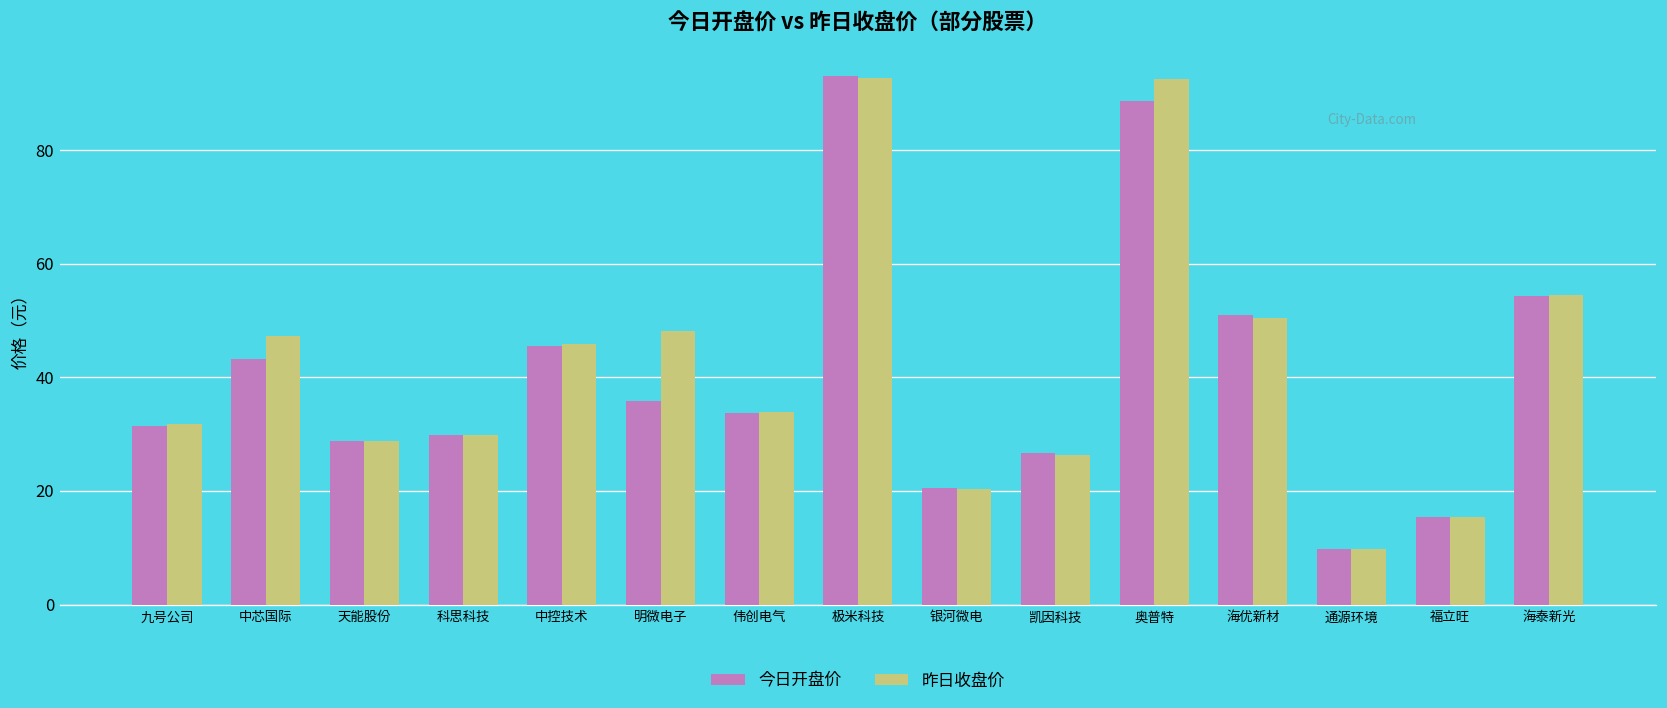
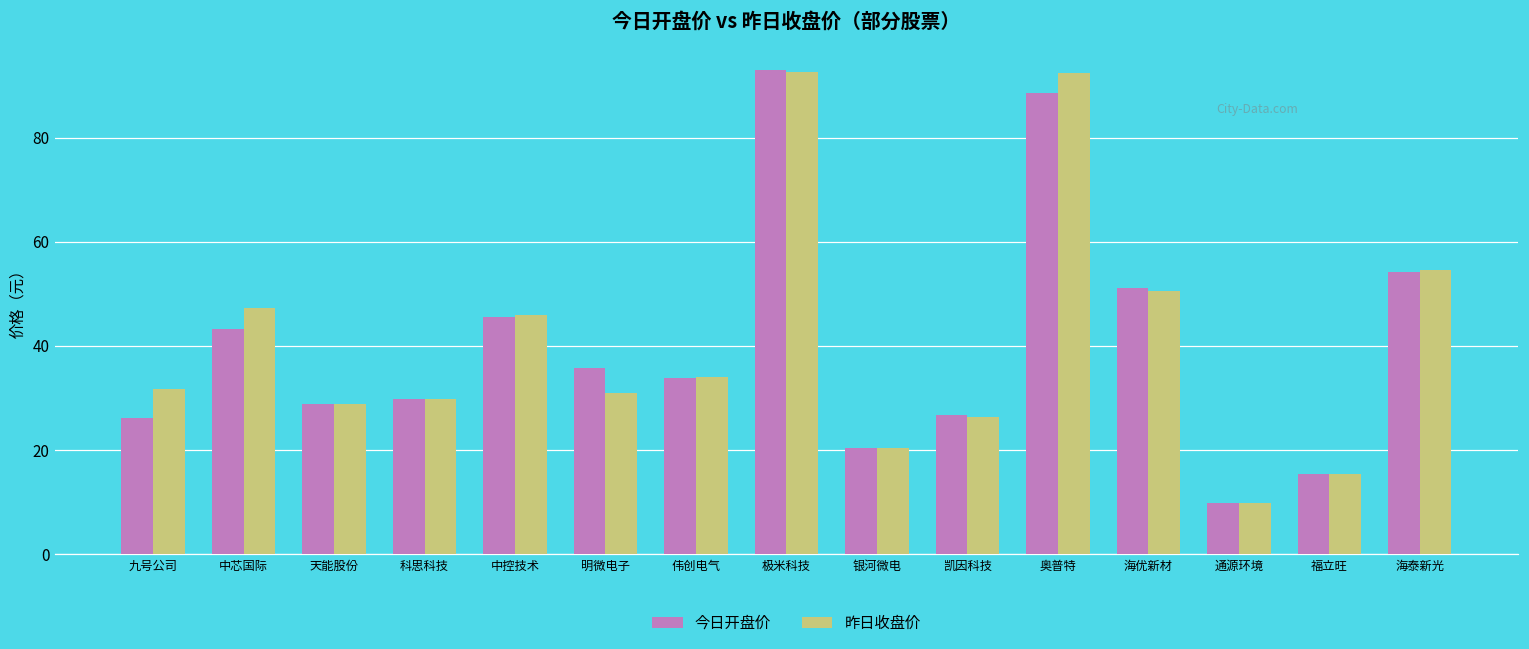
  {
    "今日开盘价": {
-     "九号公司": 31,
+     "九号公司": 26,
      "中芯国际": 43,
      "天能股份": 29,
      "科思科技": 30,
      "中控技术": 46,
      "明微电子": 36,
      "伟创电气": 34,
      "极米科技": 93,
      "银河微电": 20,
      "凯因科技": 27,
      "奥普特": 89,
      "海优新材": 51,
      "通源环境": 10,
      "福立旺": 15,
      "海泰新光": 54
    },
    "昨日收盘价": {
      "九号公司": 32,
      "中芯国际": 47,
      "天能股份": 29,
      "科思科技": 30,
      "中控技术": 46,
-     "明微电子": 48,
+     "明微电子": 31,
      "伟创电气": 34,
      "极米科技": 93,
      "银河微电": 20,
      "凯因科技": 26,
      "奥普特": 93,
      "海优新材": 51,
      "通源环境": 10,
      "福立旺": 15,
      "海泰新光": 55
    }
  }
